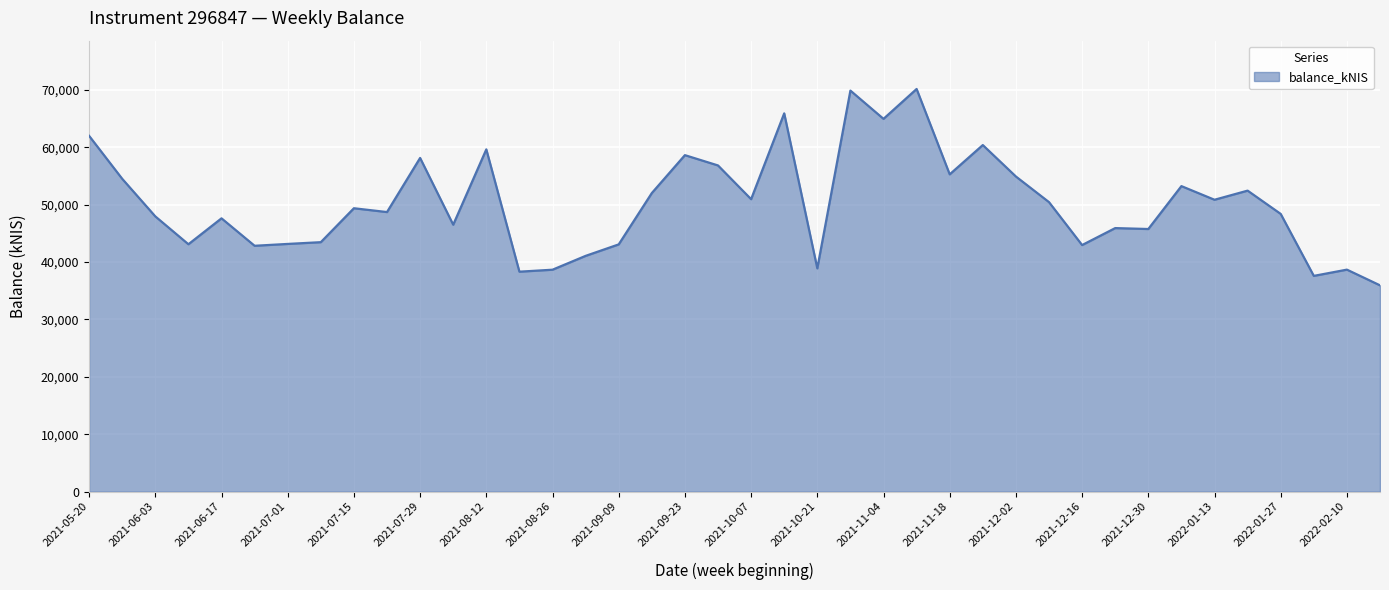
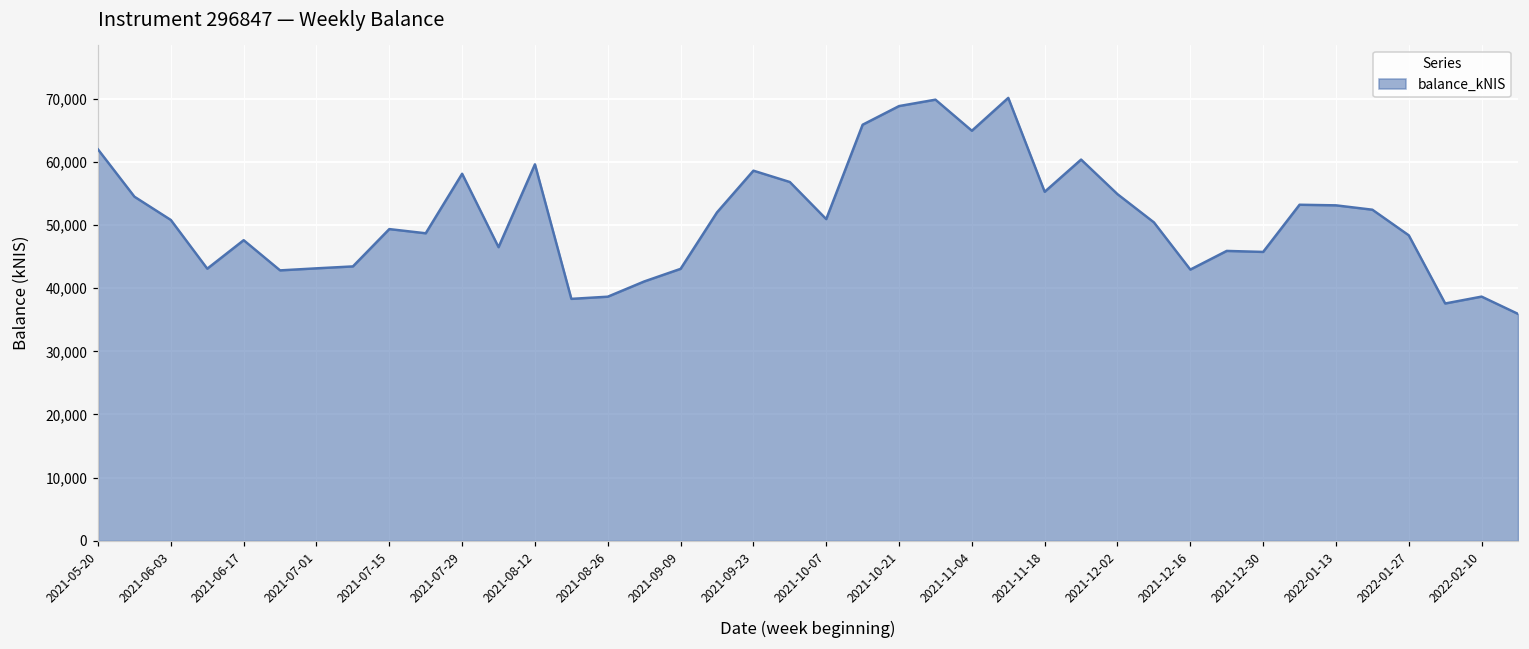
  {
    "2021-05-20": "62,000",
-   "2021-06-03": "48,000",
+   "2021-06-03": "51,000",
    "2021-06-17": "48,000",
    "2021-07-01": "43,000",
    "2021-07-15": "49,000",
    "2021-07-29": "58,000",
    "2021-08-12": "60,000",
    "2021-08-26": "39,000",
    "2021-09-09": "43,000",
    "2021-09-23": "59,000",
    "2021-10-07": "51,000",
-   "2021-10-21": "39,000",
+   "2021-10-21": "69,000",
    "2021-11-04": "65,000",
    "2021-11-18": "55,000",
    "2021-12-02": "55,000",
    "2021-12-16": "43,000",
    "2021-12-30": "46,000",
-   "2022-01-13": "51,000",
+   "2022-01-13": "53,000",
    "2022-01-27": "48,000",
    "2022-02-10": "39,000"
  }
